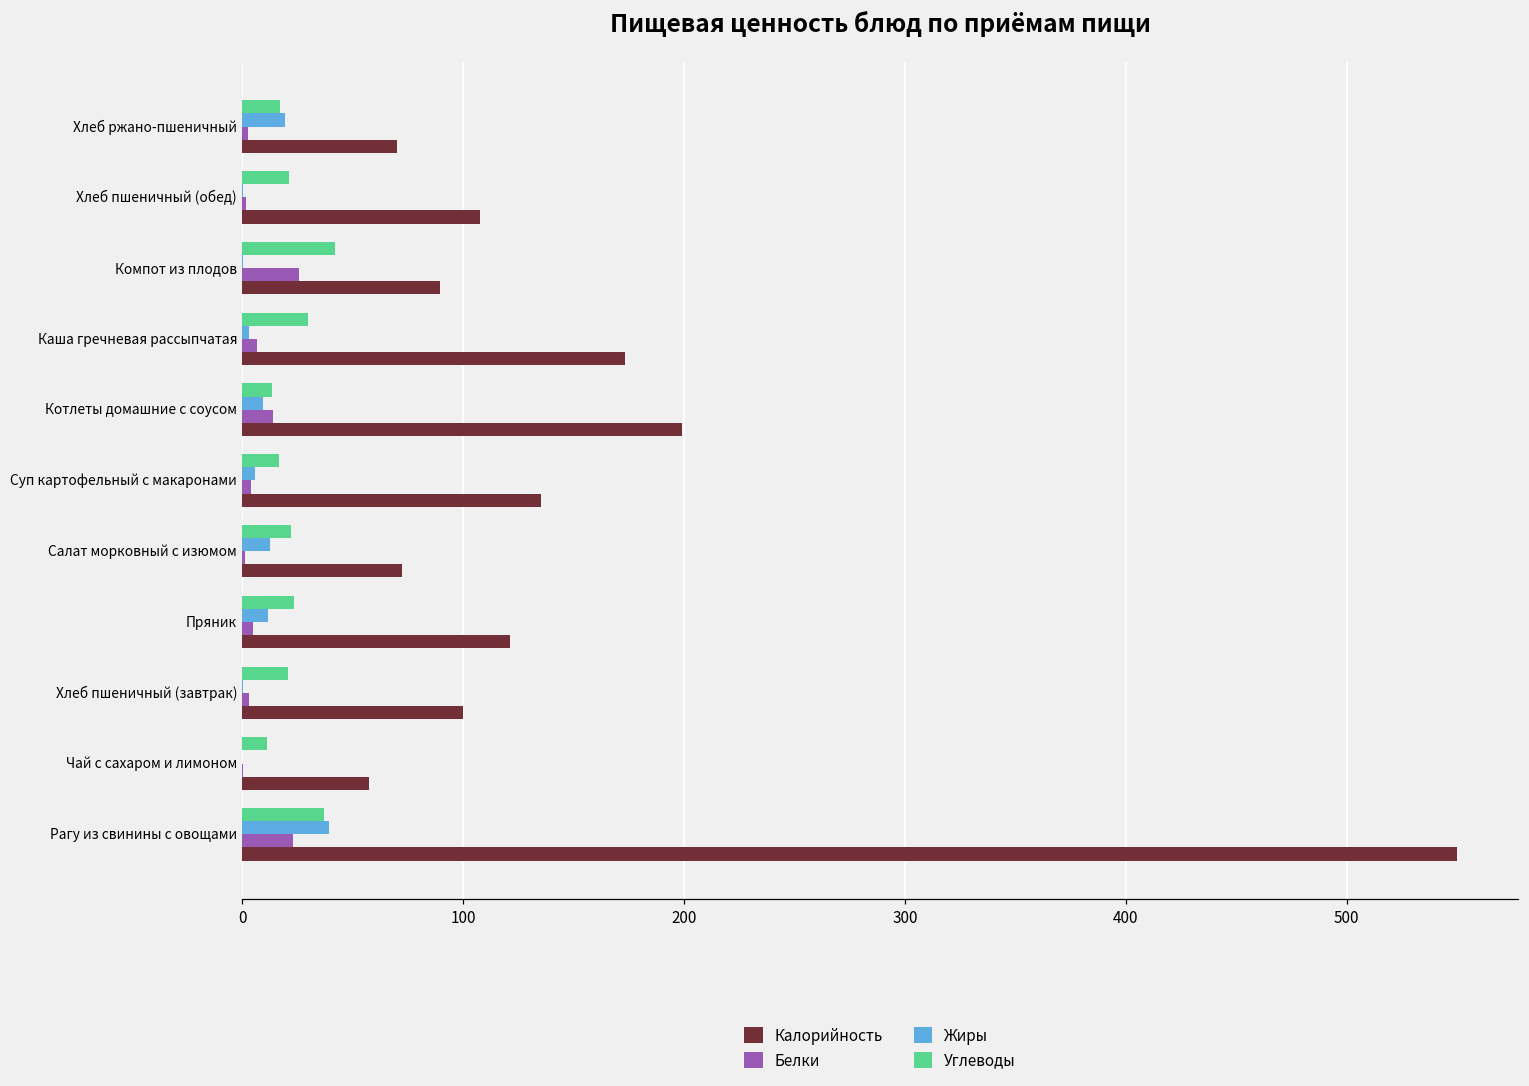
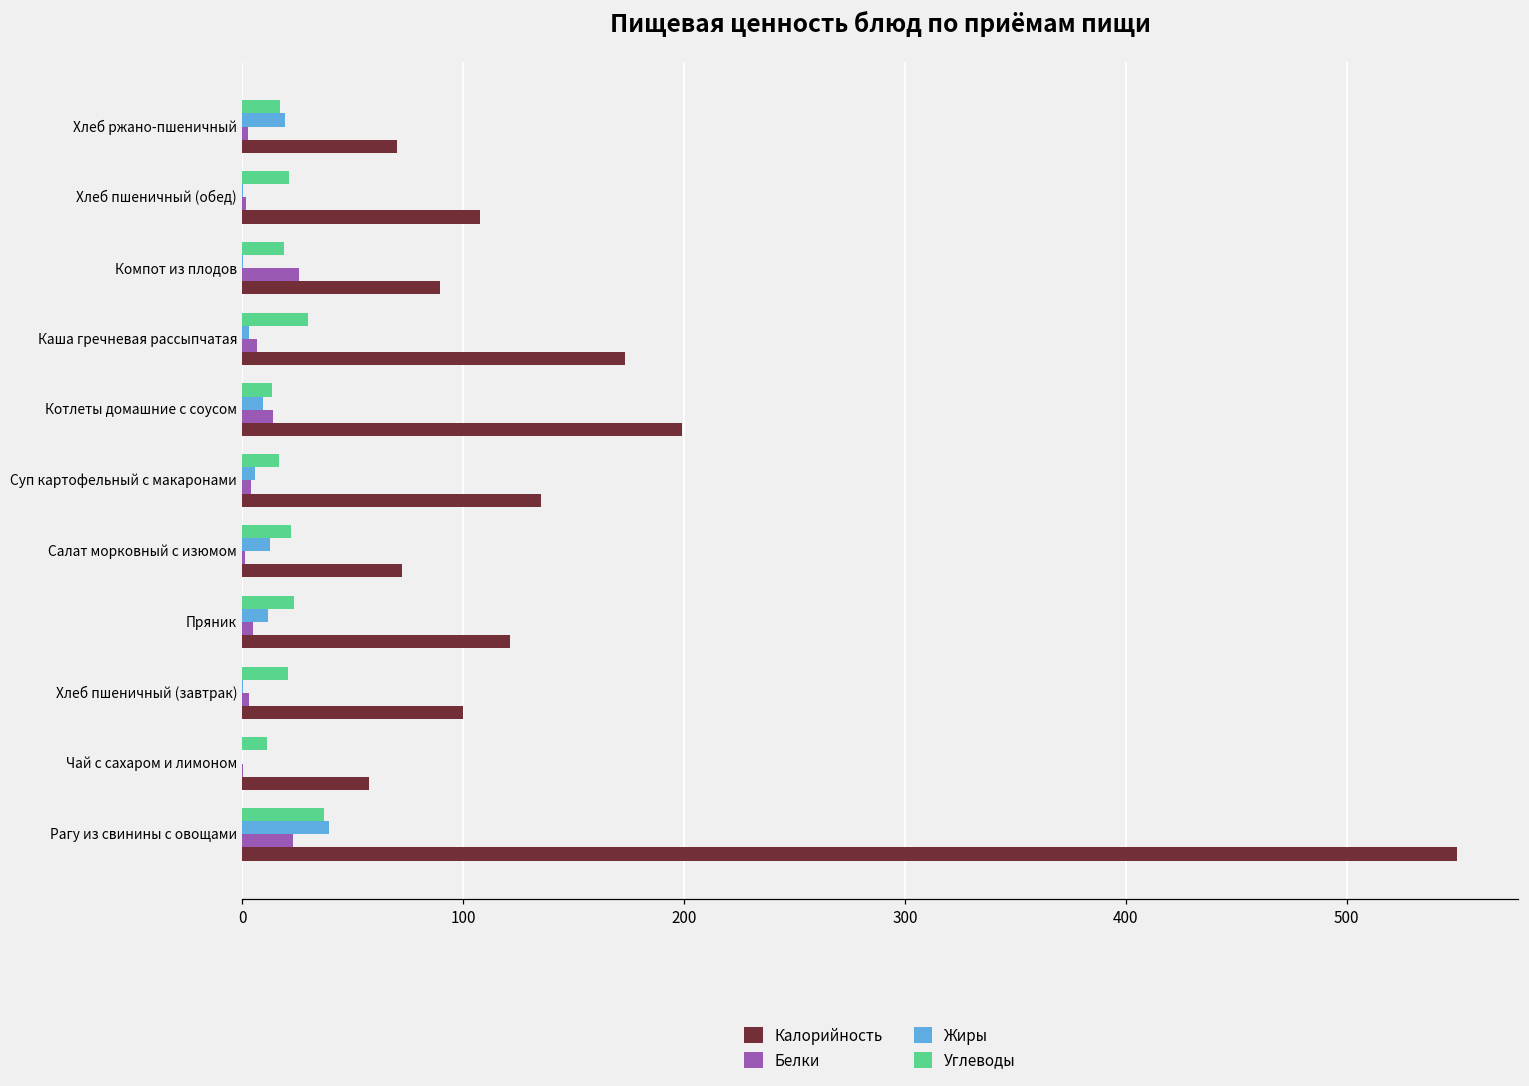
  {
    "Калорийность": {
      "Хлеб ржано-пшеничный": 70,
      "Хлеб пшеничный (обед)": 108,
      "Компот из плодов": 89,
      "Каша гречневая рассыпчатая": 173,
      "Котлеты домашние с соусом": 199,
      "Суп картофельный с макаронами": 135,
      "Салат морковный с изюмом": 72,
      "Пряник": 121,
      "Хлеб пшеничный (завтрак)": 100,
      "Чай с сахаром и лимоном": 57,
      "Рагу из свинины с овощами": 550
    },
    "Белки": {
      "Хлеб ржано-пшеничный": 2,
      "Хлеб пшеничный (обед)": 2,
      "Компот из плодов": 26,
      "Каша гречневая рассыпчатая": 7,
      "Котлеты домашние с соусом": 14,
      "Суп картофельный с макаронами": 4,
      "Пряник": 5,
      "Хлеб пшеничный (завтрак)": 3,
      "Рагу из свинины с овощами": 23
    },
    "Жиры": {
      "Хлеб ржано-пшеничный": 19,
      "Каша гречневая рассыпчатая": 3,
      "Котлеты домашние с соусом": 10,
      "Суп картофельный с макаронами": 6,
      "Салат морковный с изюмом": 13,
      "Пряник": 12,
      "Рагу из свинины с овощами": 39
    },
    "Углеводы": {
      "Хлеб ржано-пшеничный": 17,
      "Хлеб пшеничный (обед)": 21,
-     "Компот из плодов": 42,
+     "Компот из плодов": 19,
      "Каша гречневая рассыпчатая": 30,
      "Котлеты домашние с соусом": 14,
      "Суп картофельный с макаронами": 17,
      "Салат морковный с изюмом": 22,
      "Пряник": 24,
      "Хлеб пшеничный (завтрак)": 21,
      "Чай с сахаром и лимоном": 11,
      "Рагу из свинины с овощами": 37
    }
  }
